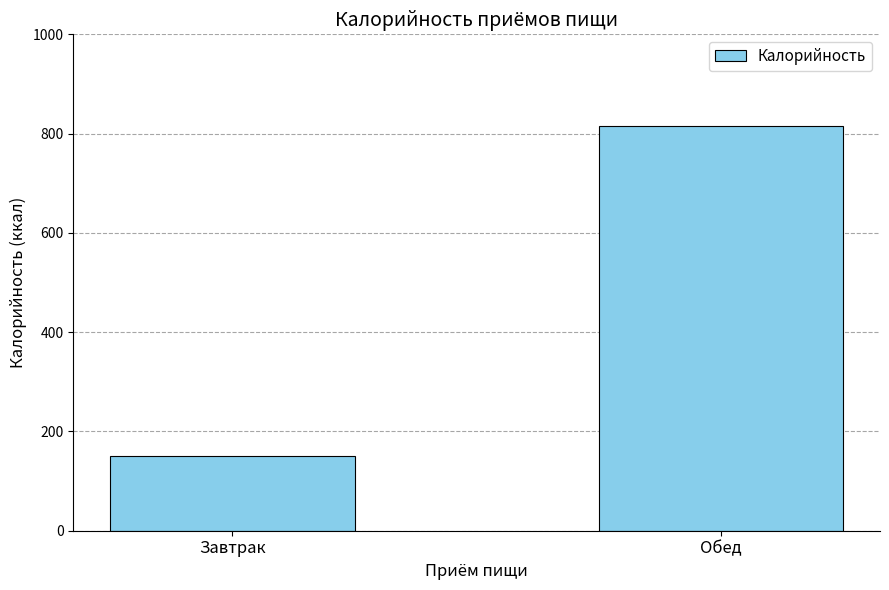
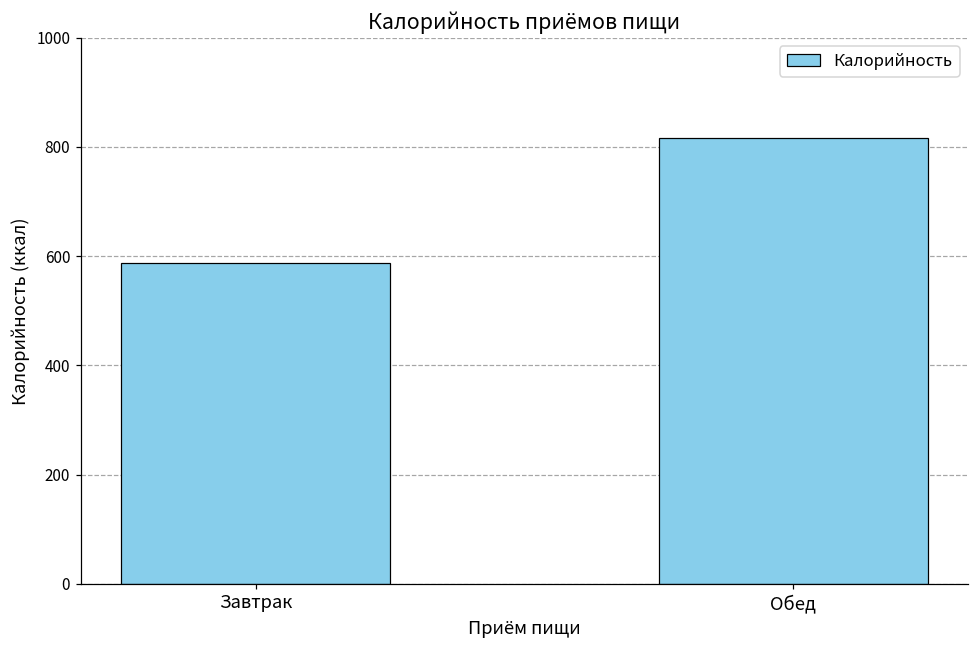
  {
-   "Завтрак": 150,
+   "Завтрак": 590,
    "Обед": 820
  }
